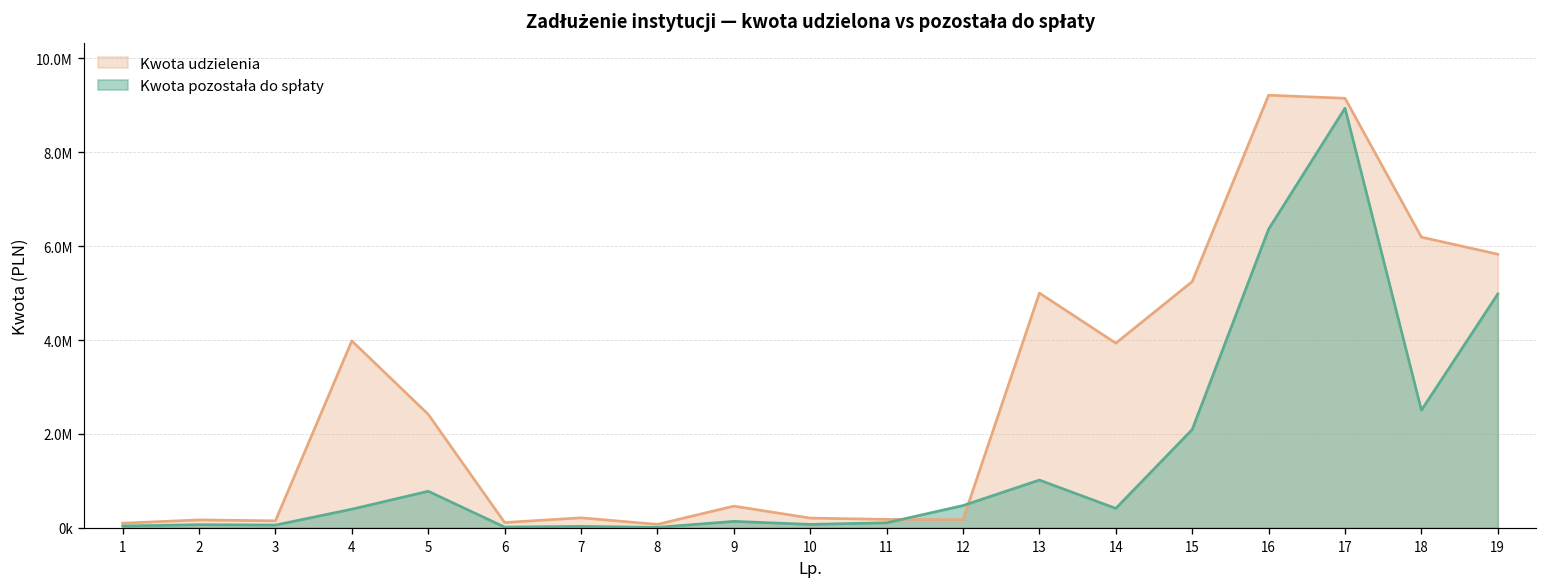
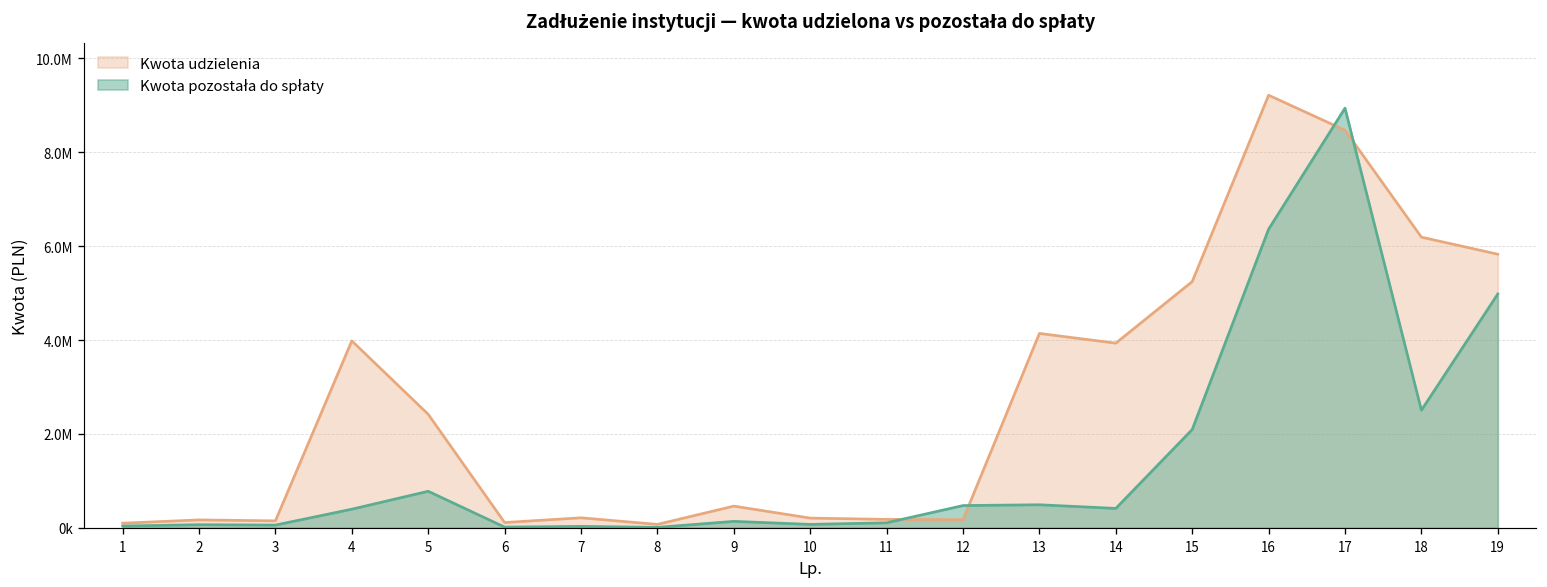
  {
    "Kwota udzielenia": {
      "2": 200000,
      "3": 200000,
      "4": 4000000,
      "5": 2400000,
      "6": 100000,
      "7": 200000,
      "9": 500000,
      "10": 200000,
      "11": 200000,
      "12": 200000,
-     "13": 5000000,
+     "13": 4100000,
      "14": 3900000,
      "15": 5200000,
      "16": 9200000,
-     "17": 9100000,
+     "17": 8500000,
      "18": 6200000,
      "19": 5800000
    },
    "Kwota pozostała do spłaty": {
      "2": 100000,
      "3": 100000,
      "4": 400000,
      "5": 800000,
      "6": 0,
      "7": 0,
      "9": 100000,
      "10": 100000,
      "11": 100000,
      "12": 500000,
-     "13": 1000000,
+     "13": 500000,
      "14": 400000,
      "15": 2100000,
      "16": 6400000,
      "17": 8900000,
      "18": 2500000,
      "19": 5000000
    }
  }
